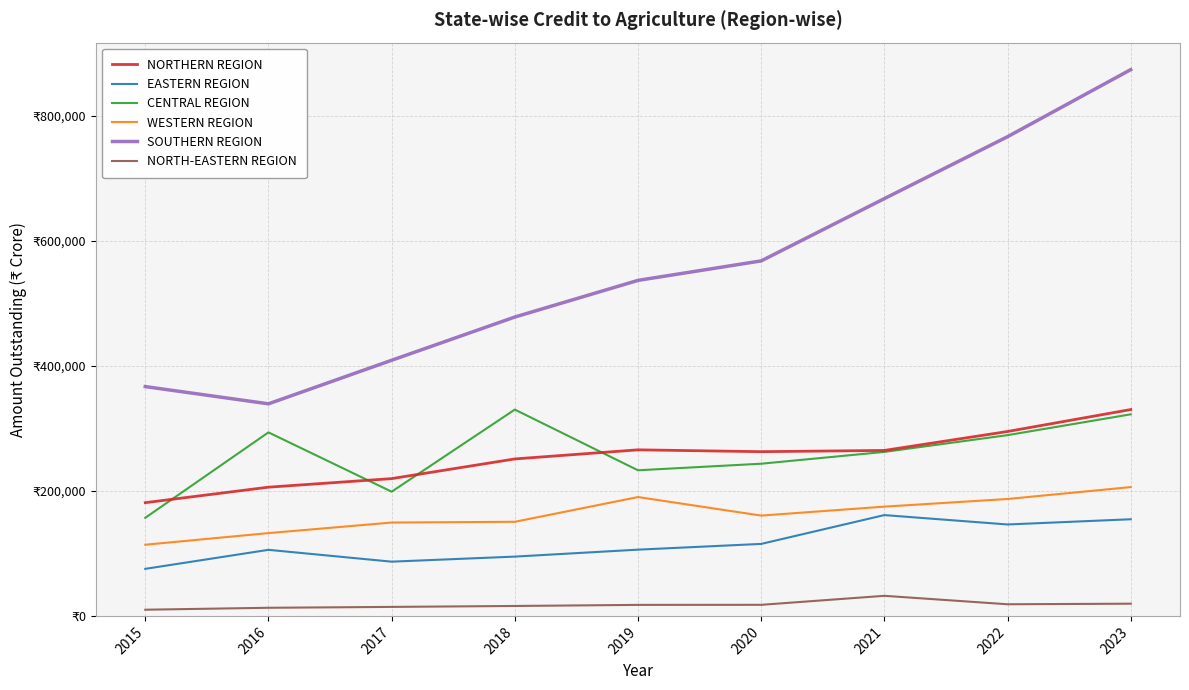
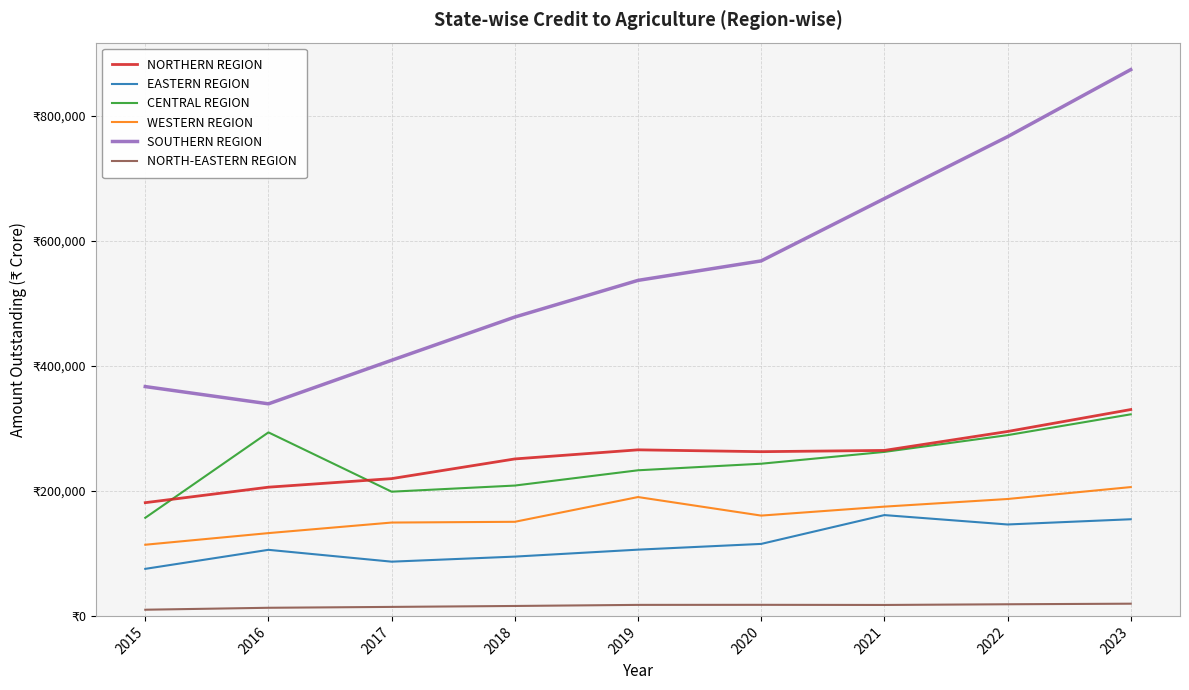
  {
    "NORTHERN REGION": {
      "2015": "₹180,000",
      "2016": "₹210,000",
      "2017": "₹220,000",
      "2018": "₹250,000",
      "2019": "₹270,000",
      "2020": "₹260,000",
      "2022": "₹300,000",
      "2023": "₹330,000"
    },
    "EASTERN REGION": {
      "2015": "₹80,000",
      "2016": "₹110,000",
      "2017": "₹90,000",
      "2018": "₹90,000",
      "2019": "₹110,000",
      "2020": "₹120,000",
      "2021": "₹160,000",
      "2022": "₹150,000",
      "2023": "₹150,000"
    },
    "CENTRAL REGION": {
      "2015": "₹160,000",
      "2016": "₹290,000",
      "2017": "₹200,000",
-     "2018": "₹330,000",
+     "2018": "₹210,000",
      "2019": "₹230,000",
      "2020": "₹240,000",
      "2022": "₹290,000",
      "2023": "₹320,000"
    },
    "WESTERN REGION": {
      "2015": "₹110,000",
      "2016": "₹130,000",
      "2017": "₹150,000",
      "2018": "₹150,000",
      "2019": "₹190,000",
      "2020": "₹160,000",
      "2021": "₹170,000",
      "2022": "₹190,000",
      "2023": "₹210,000"
    },
    "SOUTHERN REGION": {
      "2015": "₹370,000",
      "2016": "₹340,000",
      "2017": "₹410,000",
      "2018": "₹480,000",
      "2019": "₹540,000",
      "2020": "₹570,000",
      "2021": "₹670,000",
      "2022": "₹770,000",
      "2023": "₹870,000"
    },
    "NORTH-EASTERN REGION": {
      "2015": "₹10,000",
      "2016": "₹10,000",
      "2017": "₹10,000",
      "2018": "₹20,000",
      "2019": "₹20,000",
      "2020": "₹20,000",
-     "2021": "₹30,000",
+     "2021": "₹20,000",
      "2022": "₹20,000",
      "2023": "₹20,000"
    }
  }
